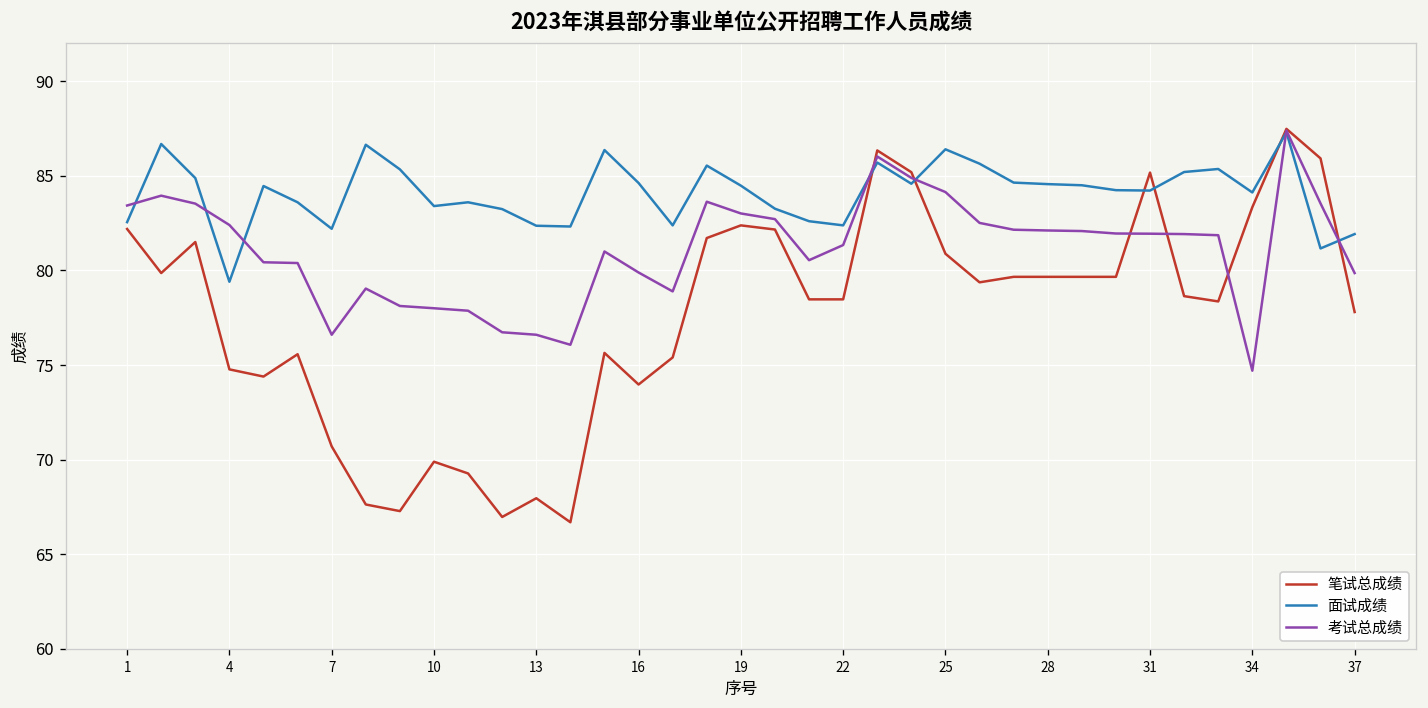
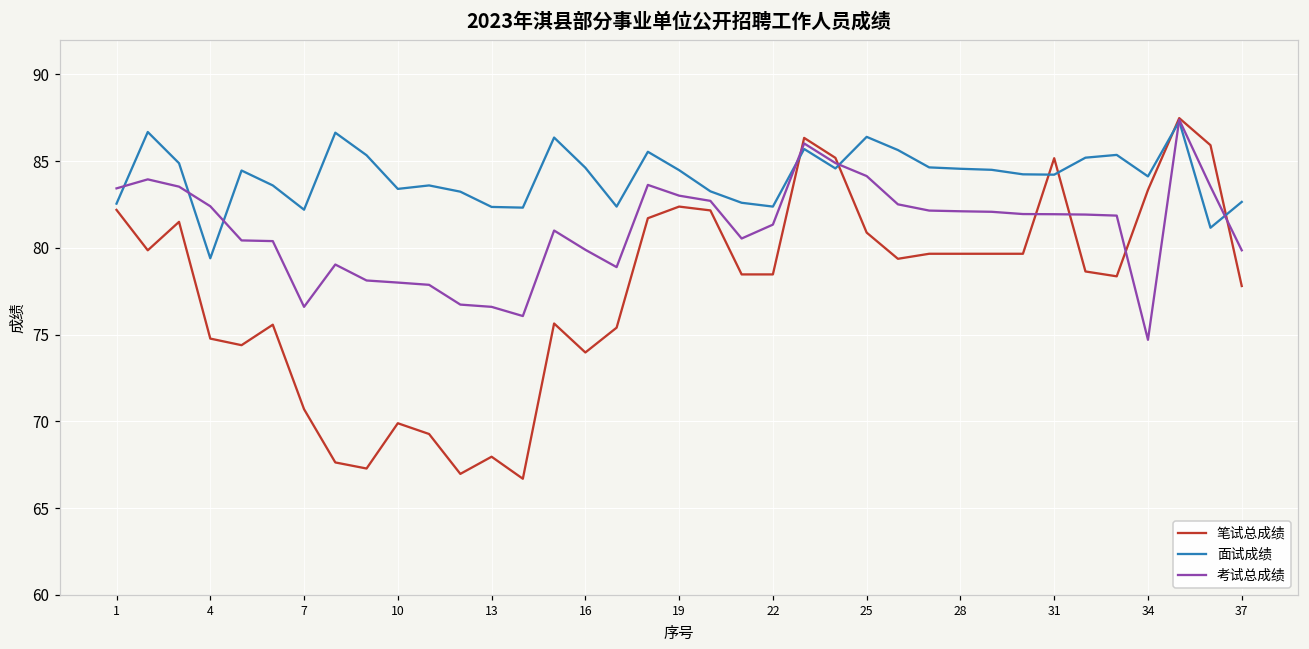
  {
    "笔试总成绩": {
      "1": 82.2,
      "4": 74.8,
      "7": 70.7,
      "10": 69.9,
      "13": 68.0,
      "16": 74.0,
      "19": 82.4,
      "22": 78.5,
      "25": 80.9,
      "28": 79.7,
      "31": 85.2,
      "34": 83.3,
      "37": 77.8
    },
    "面试成绩": {
      "1": 82.6,
      "4": 79.4,
      "7": 82.2,
      "10": 83.4,
      "13": 82.4,
      "16": 84.6,
      "19": 84.5,
      "22": 82.4,
      "25": 86.4,
      "28": 84.6,
      "31": 84.2,
      "34": 84.1,
-     "37": 81.9
+     "37": 82.7
    },
    "考试总成绩": {
      "1": 83.4,
      "4": 82.4,
      "7": 76.6,
      "10": 78.0,
      "13": 76.6,
      "16": 79.9,
      "19": 83.0,
      "22": 81.3,
      "25": 84.1,
      "28": 82.1,
      "31": 81.9,
      "34": 74.7,
      "37": 79.9
    }
  }
